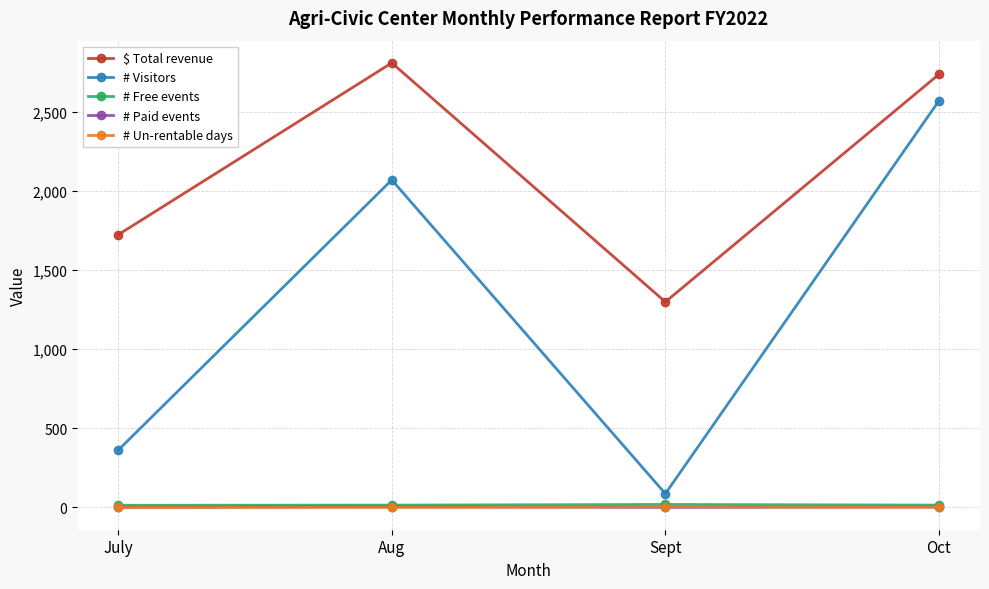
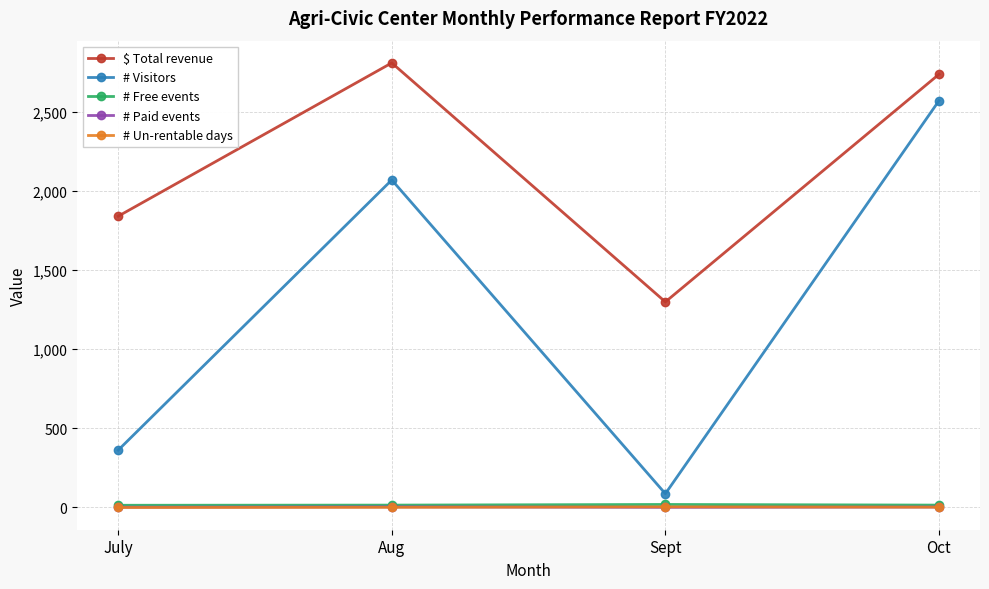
  {
    "$ Total revenue": {
-     "July": "1,720",
+     "July": "1,840",
      "Aug": "2,810",
      "Sept": "1,300",
      "Oct": "2,740"
    },
    "# Visitors": {
      "July": "360",
      "Aug": "2,070",
      "Sept": "90",
      "Oct": "2,570"
    },
    "# Un-rentable days": {
      "Sept": "0"
    }
  }
